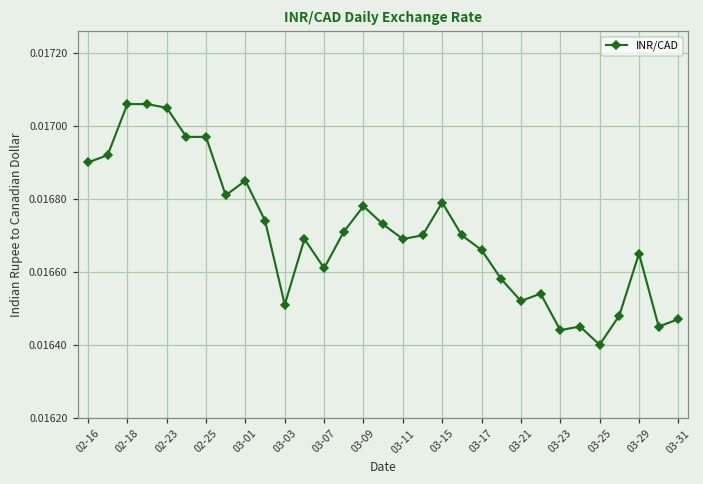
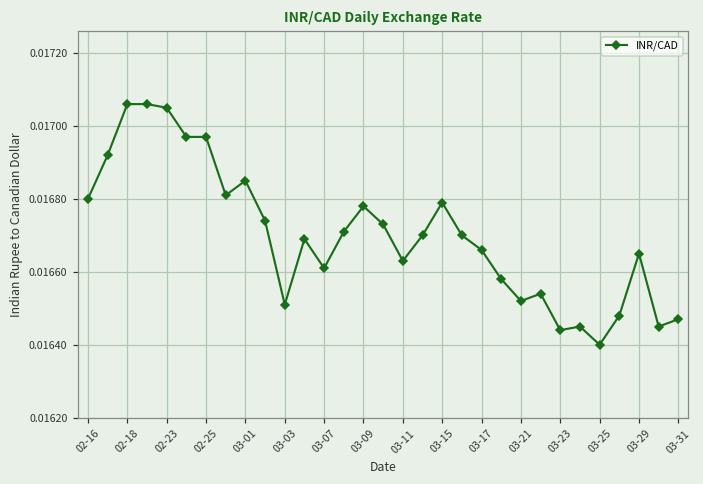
  {
-   "02-16": 0.0169,
+   "02-16": 0.0168,
    "02-18": 0.01706,
    "02-23": 0.01705,
    "02-25": 0.01697,
    "03-01": 0.01685,
    "03-03": 0.01651,
    "03-07": 0.01661,
    "03-09": 0.01678,
-   "03-11": 0.01669,
+   "03-11": 0.01663,
    "03-15": 0.01679,
    "03-17": 0.01666,
    "03-21": 0.01652,
    "03-23": 0.01644,
    "03-25": 0.01640,
    "03-29": 0.01665,
    "03-31": 0.01647
  }
